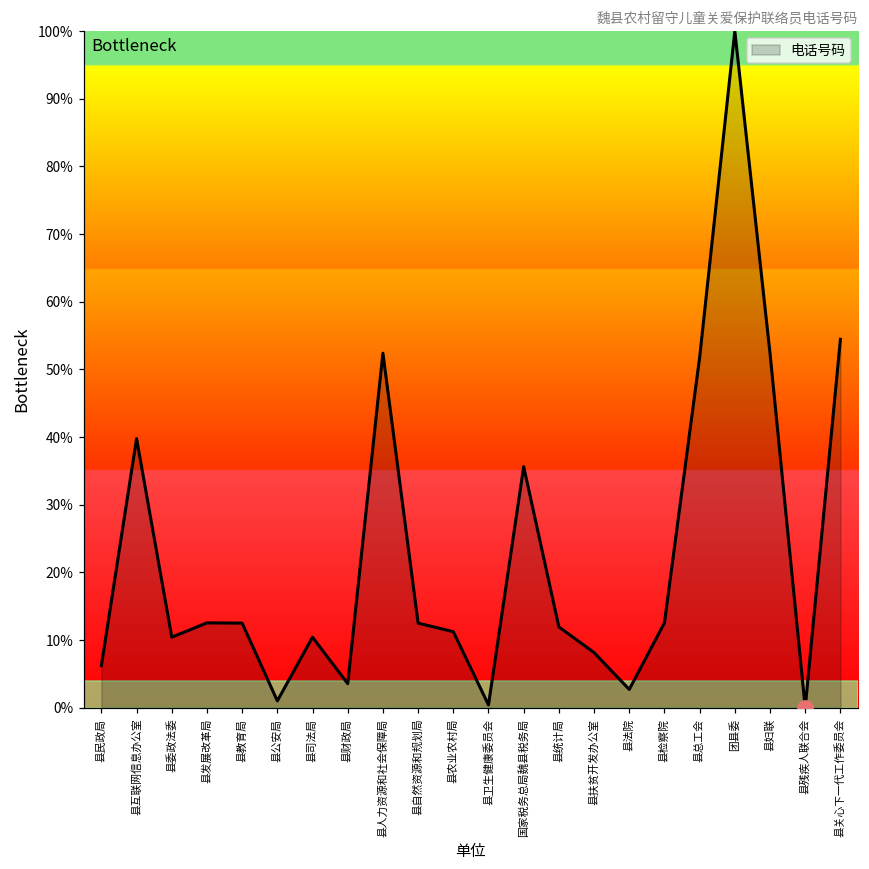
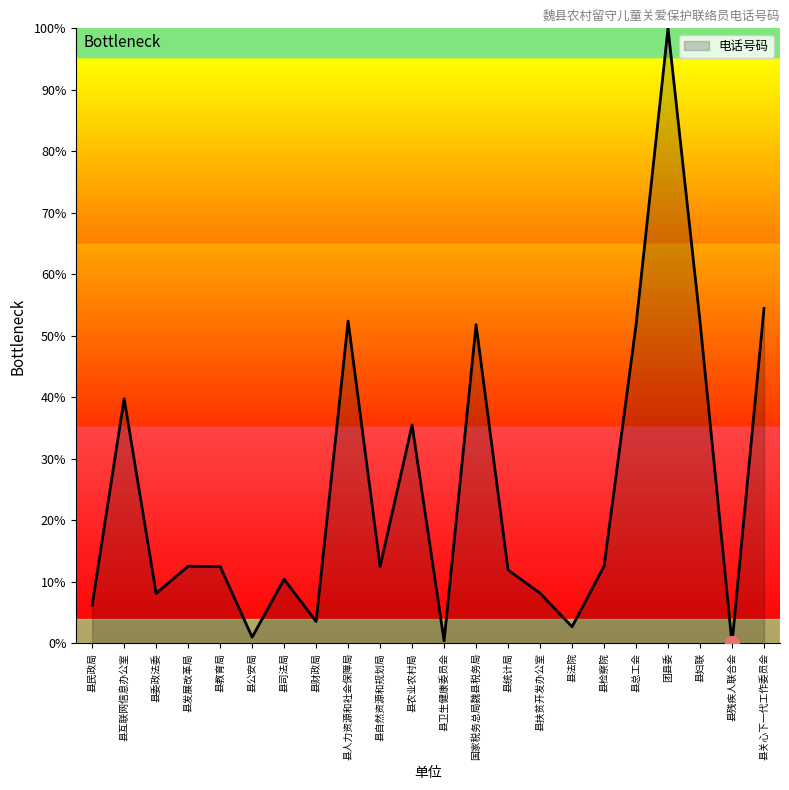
  {
    "电话号码": {
      "县民政局": "6%",
      "县互联网信息办公室": "40%",
-     "县委政法委": "10%",
+     "县委政法委": "8%",
      "县发展改革局": "13%",
      "县教育局": "13%",
      "县司法局": "10%",
      "县人力资源和社会保障局": "52%",
      "县自然资源和规划局": "13%",
-     "县农业农村局": "11%",
-     "国家税务总局魏县税务局": "36%",
+     "县农业农村局": "36%",
+     "国家税务总局魏县税务局": "52%",
      "县统计局": "12%",
      "县扶贫开发办公室": "8%",
      "县检察院": "13%",
      "县总工会": "52%",
      "团县委": "100%",
      "县妇联": "52%",
      "县关心下一代工作委员会": "54%"
    }
  }
